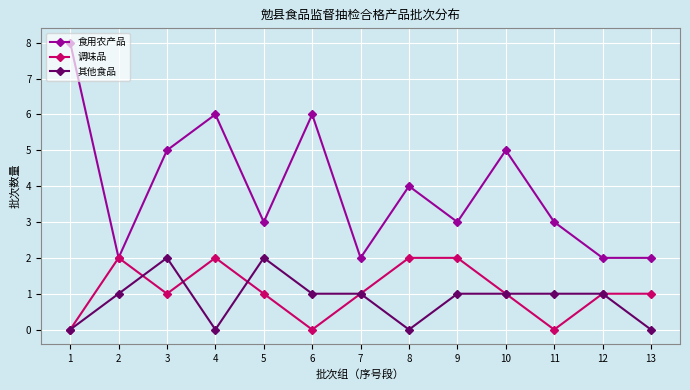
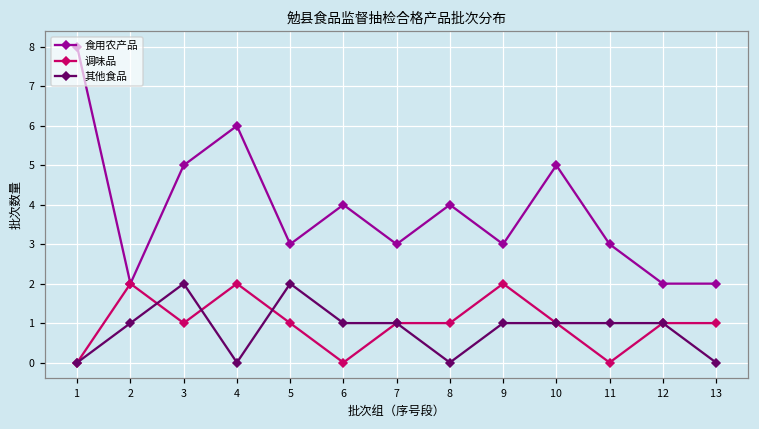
  {
    "食用农产品": {
      "3": 5,
      "4": 6,
      "5": 3,
-     "6": 6,
-     "7": 2,
+     "6": 4,
+     "7": 3,
      "8": 4,
      "9": 3,
      "10": 5,
      "11": 3,
      "12": 2,
      "13": 2
    },
    "调味品": {
      "3": 1,
      "4": 2,
      "5": 1,
      "6": 0,
-     "8": 2,
+     "8": 1,
      "9": 2,
      "11": 0,
      "13": 1
    },
    "其他食品": {
      "2": 1,
      "3": 2,
      "4": 0,
      "5": 2,
      "6": 1,
      "8": 0,
      "9": 1,
      "11": 1,
      "13": 0
    }
  }
